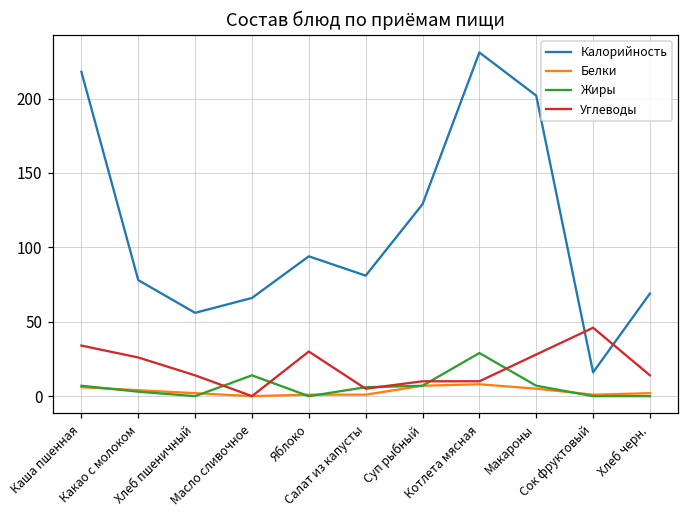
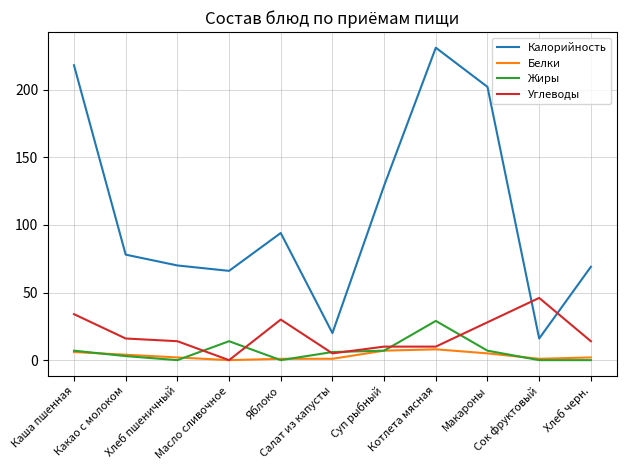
  {
    "Калорийность": {
      "Каша пшенная": 218,
      "Какао с молоком": 78,
-     "Хлеб пшеничный": 56,
+     "Хлеб пшеничный": 70,
      "Масло сливочное": 66,
      "Яблоко": 94,
-     "Салат из капусты": 81,
+     "Салат из капусты": 20,
      "Суп рыбный": 129,
      "Котлета мясная": 231,
      "Макароны": 202,
      "Сок фруктовый": 16,
      "Хлеб черн.": 69
    },
    "Белки": {
      "Хлеб пшеничный": 2,
      "Салат из капусты": 1,
      "Котлета мясная": 8,
      "Макароны": 5,
      "Хлеб черн.": 2
    },
    "Жиры": {
      "Хлеб пшеничный": 0,
      "Масло сливочное": 14,
      "Котлета мясная": 29,
      "Макароны": 7,
      "Хлеб черн.": 0
    },
    "Углеводы": {
      "Каша пшенная": 34,
-     "Какао с молоком": 26,
+     "Какао с молоком": 16,
      "Хлеб пшеничный": 14,
      "Яблоко": 30,
      "Суп рыбный": 10,
      "Котлета мясная": 10,
      "Макароны": 28,
      "Сок фруктовый": 46,
      "Хлеб черн.": 14
    }
  }
